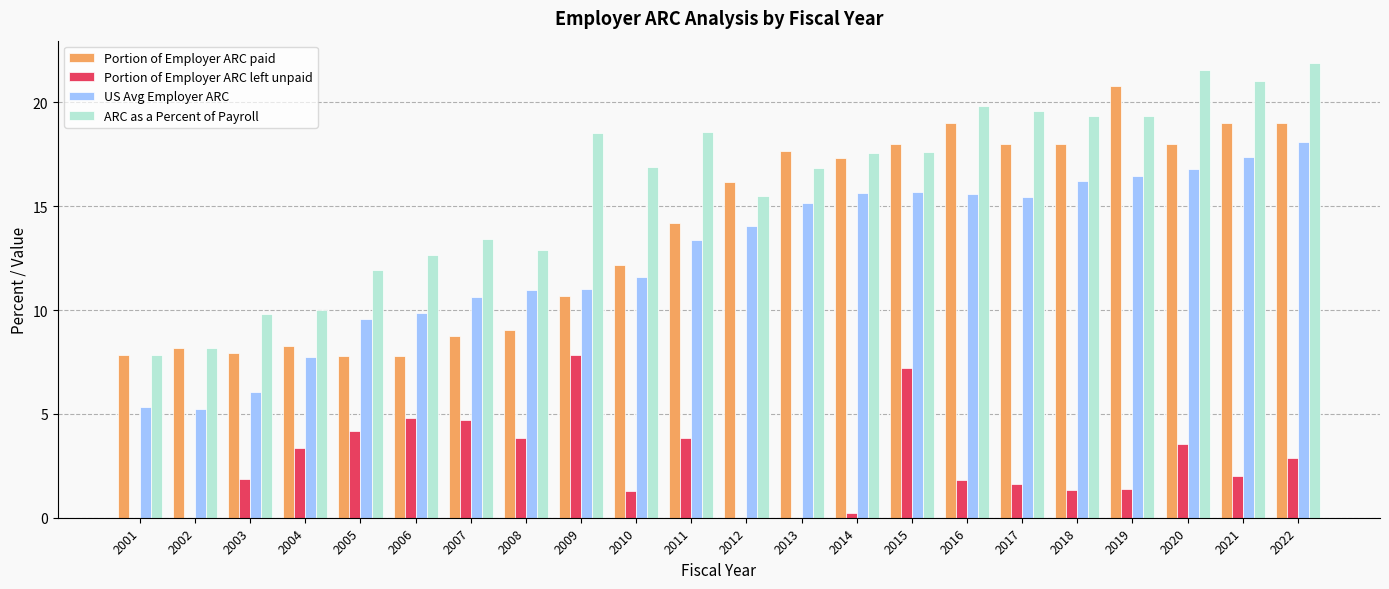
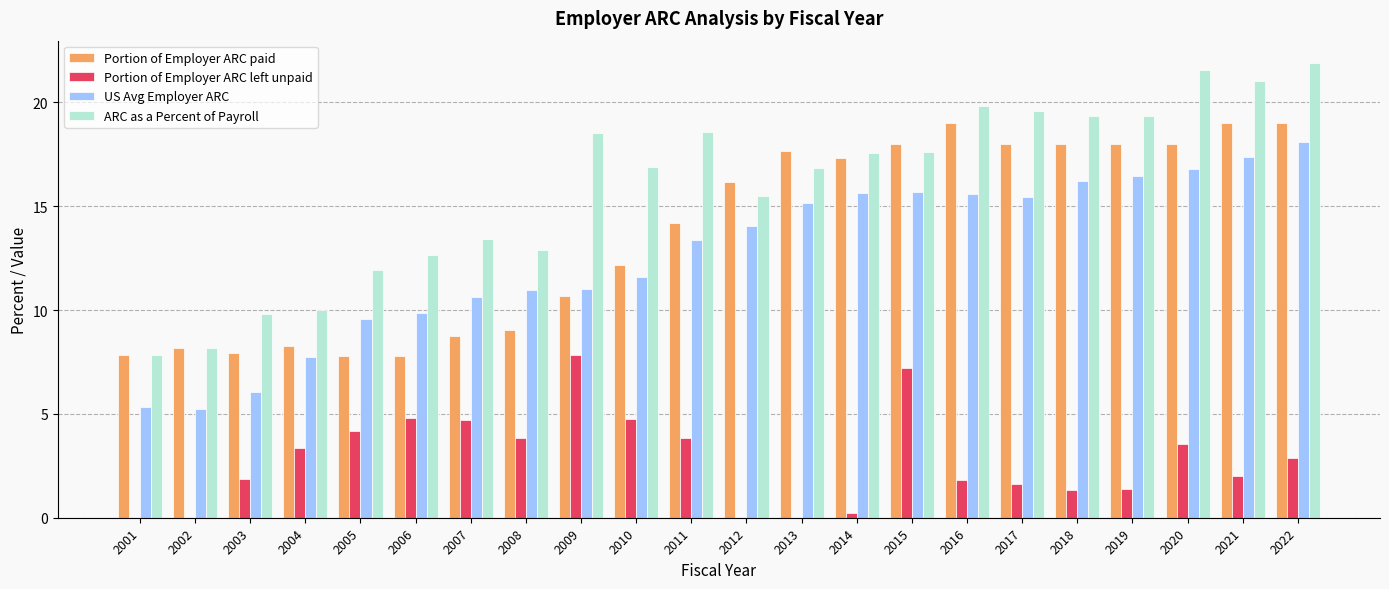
  {
    "Portion of Employer ARC paid": {
      "2001": 7.8,
      "2002": 8.2,
      "2003": 7.9,
      "2004": 8.2,
      "2005": 7.8,
      "2006": 7.8,
      "2007": 8.7,
      "2008": 9.1,
      "2009": 10.7,
      "2010": 12.2,
      "2011": 14.2,
      "2012": 16.2,
      "2013": 17.6,
      "2014": 17.3,
      "2015": 18.0,
      "2016": 19.0,
      "2017": 18.0,
      "2018": 18.0,
-     "2019": 20.8,
+     "2019": 18.0,
      "2020": 18.0,
      "2021": 19.0,
      "2022": 19.0
    },
    "Portion of Employer ARC left unpaid": {
      "2001": 0.0,
      "2002": 0.0,
      "2003": 1.9,
      "2004": 3.3,
      "2005": 4.2,
      "2006": 4.8,
      "2007": 4.7,
      "2008": 3.9,
      "2009": 7.8,
-     "2010": 1.3,
+     "2010": 4.7,
      "2011": 3.8,
      "2012": 0.0,
      "2013": 0.0,
      "2014": 0.2,
      "2015": 7.2,
      "2016": 1.8,
      "2017": 1.6,
      "2018": 1.3,
      "2019": 1.4,
      "2020": 3.5,
      "2021": 2.0,
      "2022": 2.9
    }
  }
